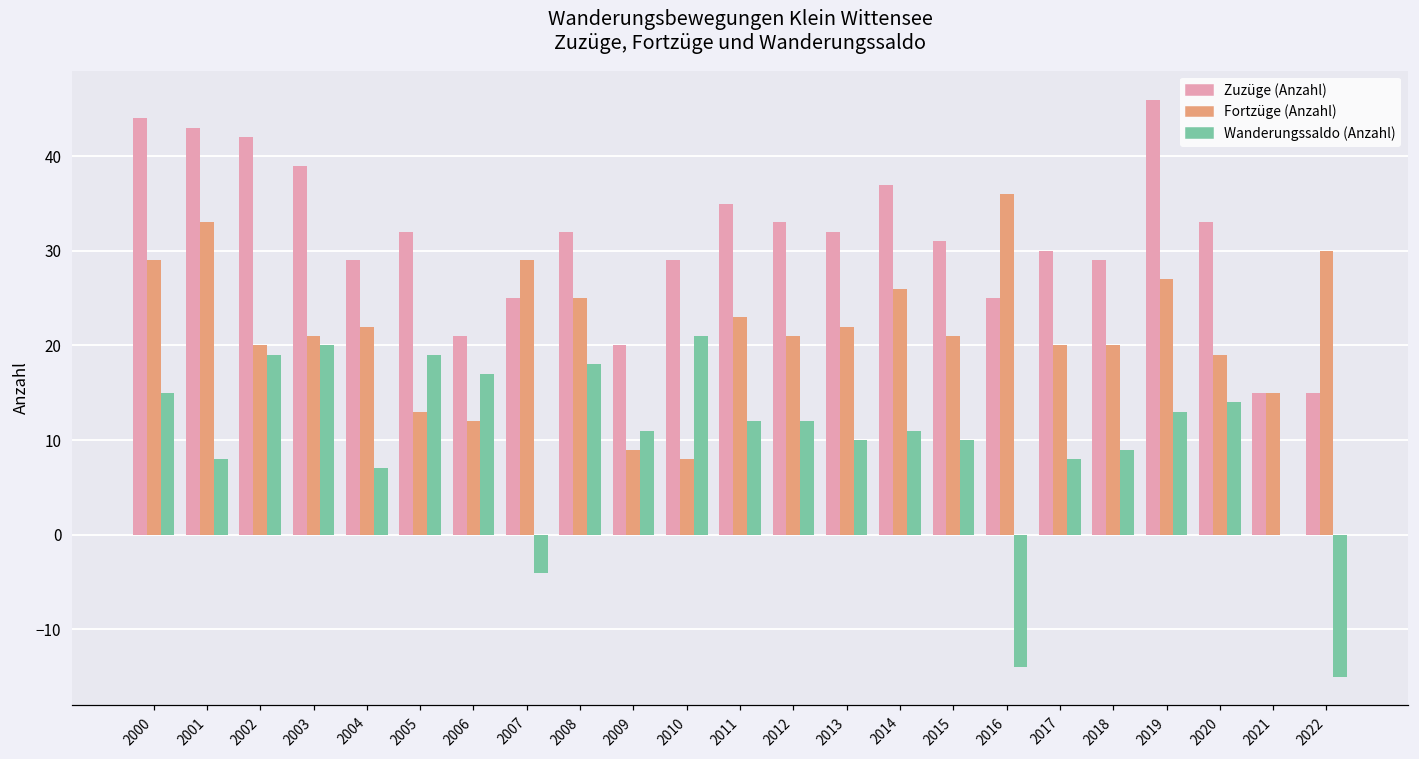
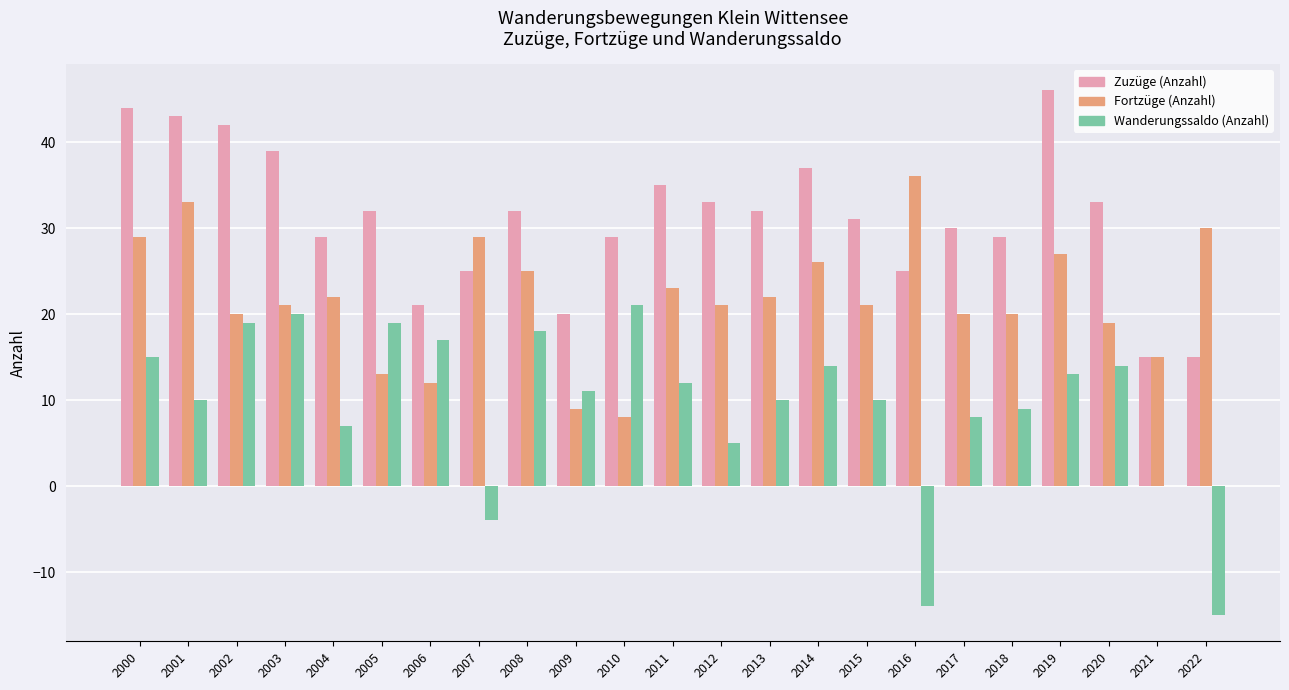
  {
    "Wanderungssaldo (Anzahl)": {
      "2000": 15,
-     "2001": 8,
+     "2001": 10,
      "2002": 19,
      "2003": 20,
      "2004": 7,
      "2005": 19,
      "2006": 17,
      "2007": -4,
      "2008": 18,
      "2009": 11,
      "2010": 21,
      "2011": 12,
-     "2012": 12,
+     "2012": 5,
      "2013": 10,
-     "2014": 11,
+     "2014": 14,
      "2015": 10,
      "2016": -14,
      "2017": 8,
      "2018": 9,
      "2019": 13,
      "2020": 14,
      "2021": 0,
      "2022": -15
    }
  }
